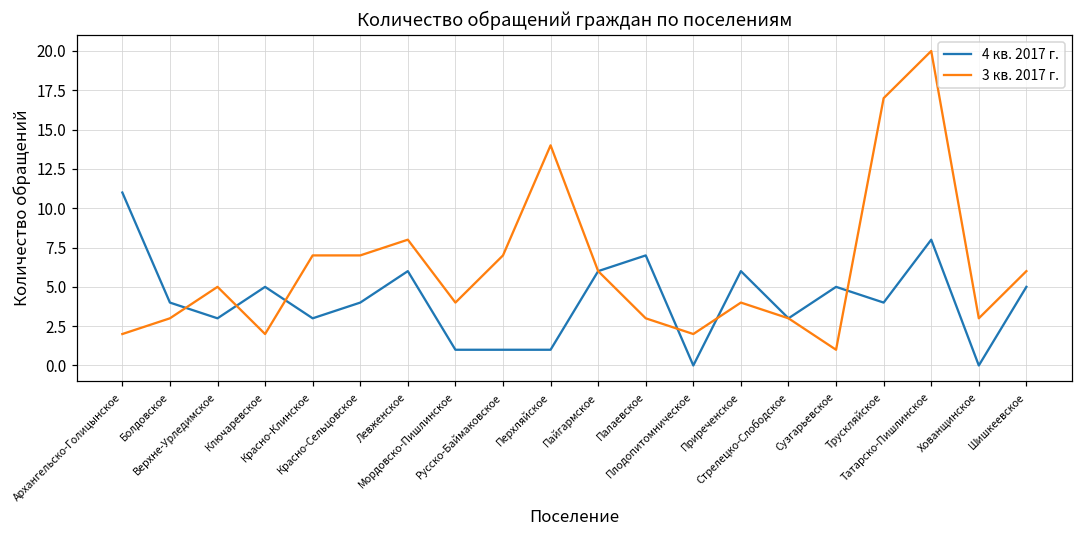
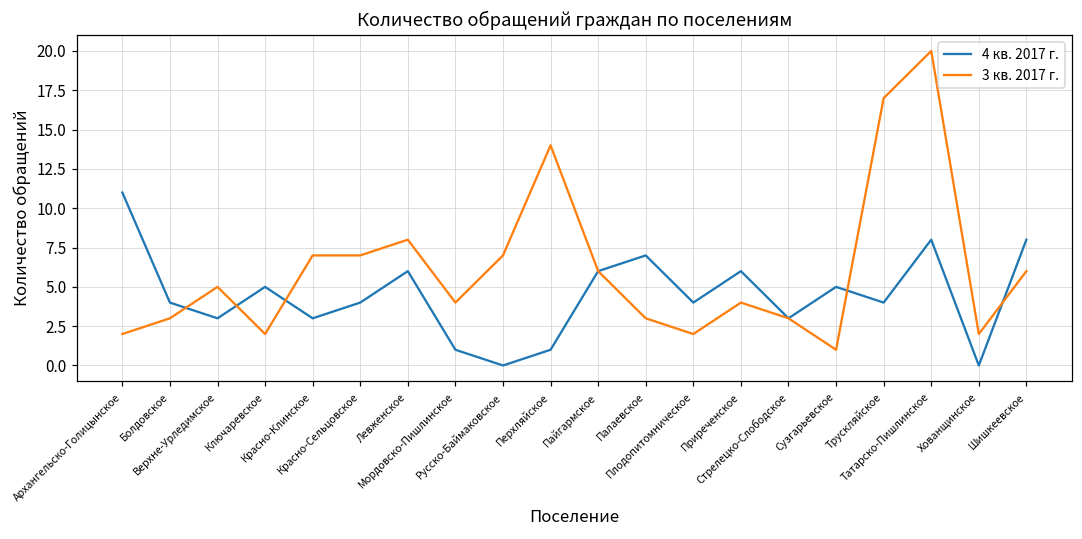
  {
    "4 кв. 2017 г.": {
      "Архангельско-Голицынское": 11,
      "Болдовское": 4,
      "Верхне-Урледимское": 3,
      "Ключаревское": 5,
      "Красно-Клинское": 3,
      "Красно-Сельцовское": 4,
      "Левженское": 6,
      "Мордовско-Пишлинское": 1,
-     "Русско-Баймаковское": 1,
+     "Русско-Баймаковское": 0,
      "Перхляйское": 1,
      "Палаевское": 7,
-     "Плодопитомническое": 0,
+     "Плодопитомническое": 4,
      "Приреченское": 6,
      "Сузгарьевское": 5,
      "Трускляйское": 4,
      "Татарско-Пишлинское": 8,
      "Хованщинское": 0,
-     "Шишкеевское": 5
+     "Шишкеевское": 8
    },
    "3 кв. 2017 г.": {
      "Архангельско-Голицынское": 2,
      "Болдовское": 3,
      "Верхне-Урледимское": 5,
      "Ключаревское": 2,
      "Красно-Клинское": 7,
      "Красно-Сельцовское": 7,
      "Левженское": 8,
      "Мордовско-Пишлинское": 4,
      "Русско-Баймаковское": 7,
      "Перхляйское": 14,
      "Палаевское": 3,
      "Плодопитомническое": 2,
      "Приреченское": 4,
      "Сузгарьевское": 1,
      "Трускляйское": 17,
      "Татарско-Пишлинское": 20,
-     "Хованщинское": 3,
+     "Хованщинское": 2,
      "Шишкеевское": 6
    }
  }
